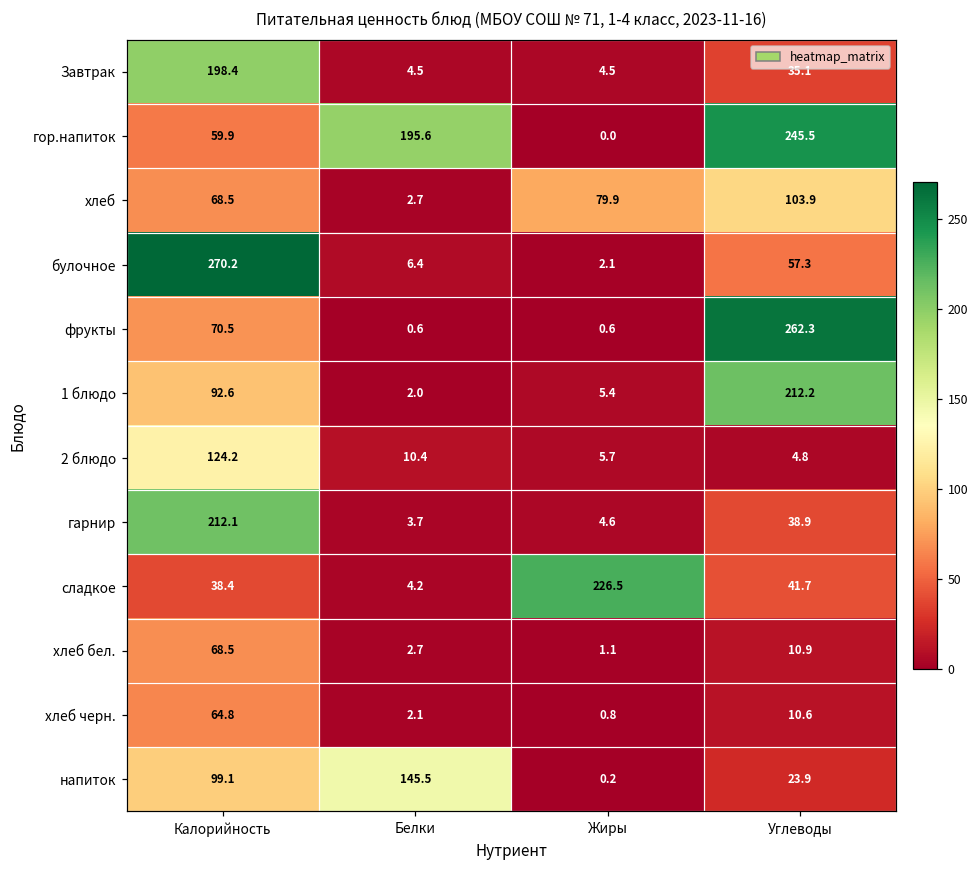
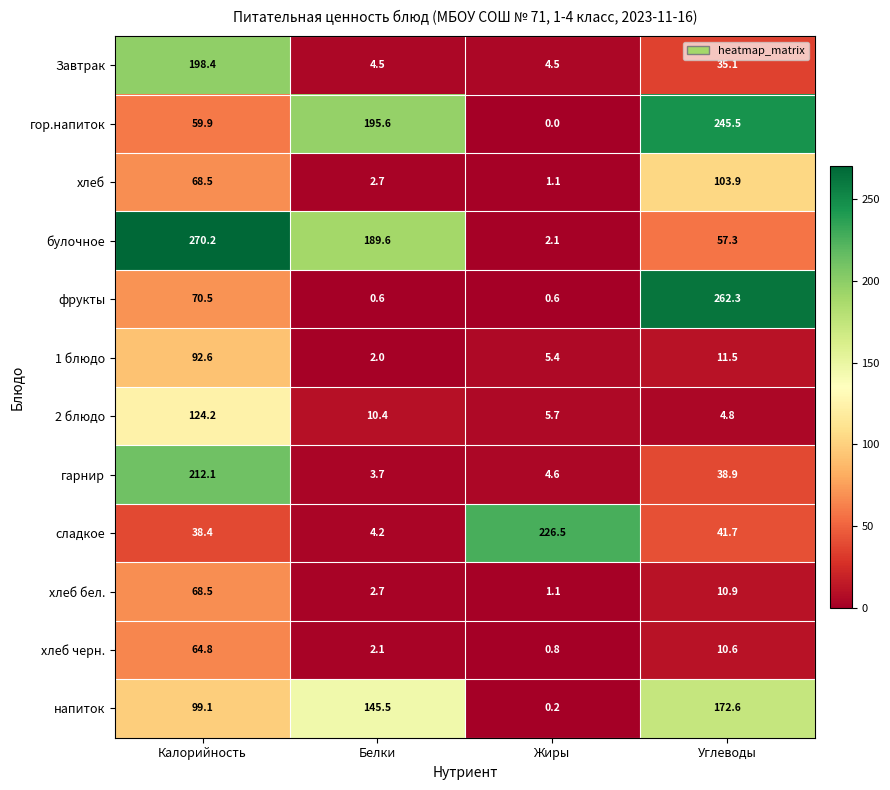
  {
    "Завтрак": {
      "Калорийность": 198.4,
      "Белки": 4.5,
      "Жиры": 4.5
    },
    "гор.напиток": {
      "Калорийность": 59.9,
      "Белки": 195.6,
      "Жиры": 0.0,
      "Углеводы": 245.5
    },
    "хлеб": {
      "Калорийность": 68.5,
      "Белки": 2.7,
-     "Жиры": 79.9,
+     "Жиры": 1.1,
      "Углеводы": 103.9
    },
    "булочное": {
      "Калорийность": 270.2,
-     "Белки": 6.4,
+     "Белки": 189.6,
      "Жиры": 2.1,
      "Углеводы": 57.3
    },
    "фрукты": {
      "Калорийность": 70.5,
      "Белки": 0.6,
      "Жиры": 0.6,
      "Углеводы": 262.3
    },
    "1 блюдо": {
      "Калорийность": 92.6,
      "Белки": 2.0,
      "Жиры": 5.4,
-     "Углеводы": 212.2
+     "Углеводы": 11.5
    },
    "2 блюдо": {
      "Калорийность": 124.2,
      "Белки": 10.4,
      "Жиры": 5.7,
      "Углеводы": 4.8
    },
    "гарнир": {
      "Калорийность": 212.1,
      "Белки": 3.7,
      "Жиры": 4.6,
      "Углеводы": 38.9
    },
    "сладкое": {
      "Калорийность": 38.4,
      "Белки": 4.2,
      "Жиры": 226.5,
      "Углеводы": 41.7
    },
    "хлеб бел.": {
      "Калорийность": 68.5,
      "Белки": 2.7,
      "Жиры": 1.1,
      "Углеводы": 10.9
    },
    "хлеб черн.": {
      "Калорийность": 64.8,
      "Белки": 2.1,
      "Жиры": 0.8,
      "Углеводы": 10.6
    },
    "напиток": {
      "Калорийность": 99.1,
      "Белки": 145.5,
      "Жиры": 0.2,
-     "Углеводы": 23.9
+     "Углеводы": 172.6
    }
  }
